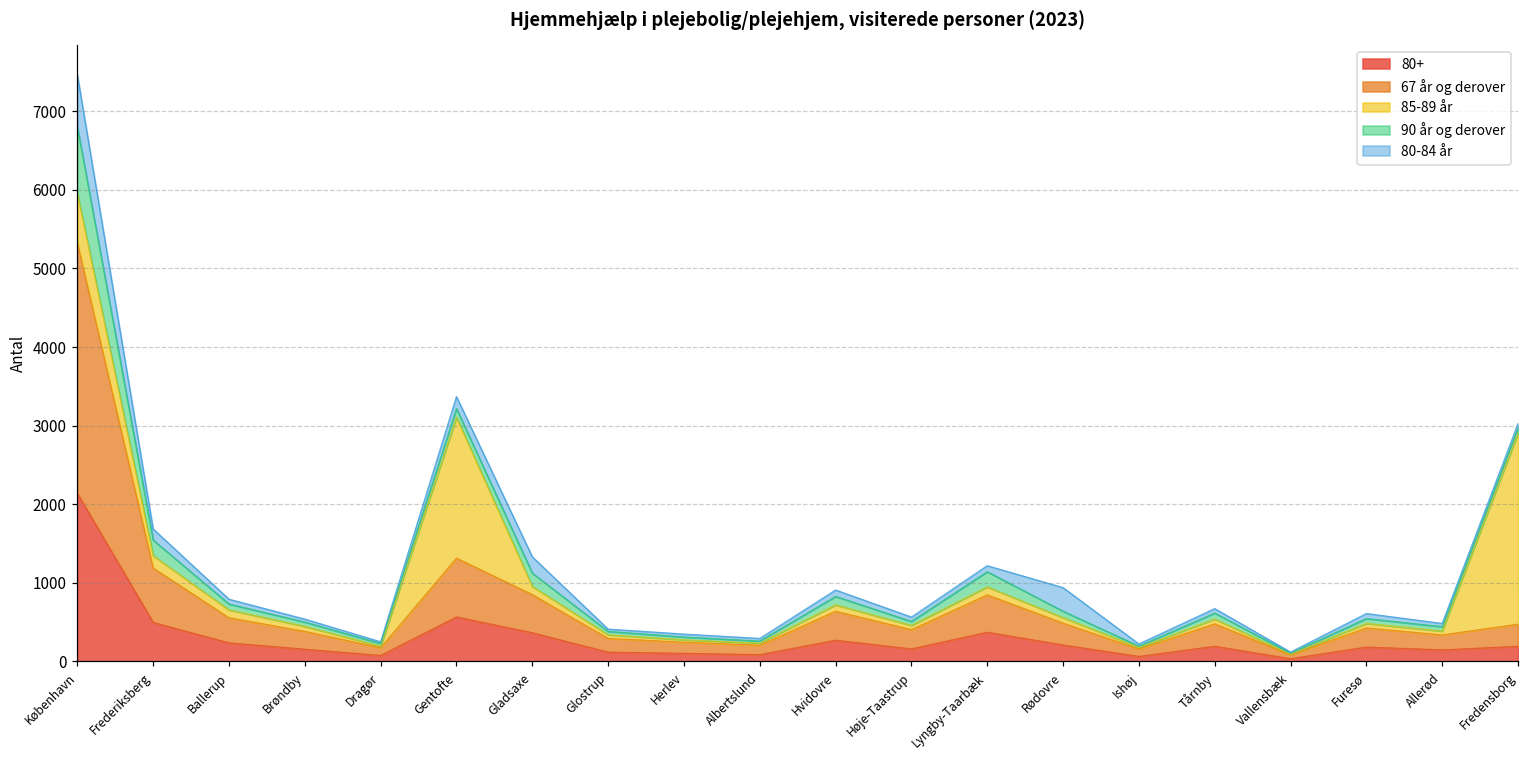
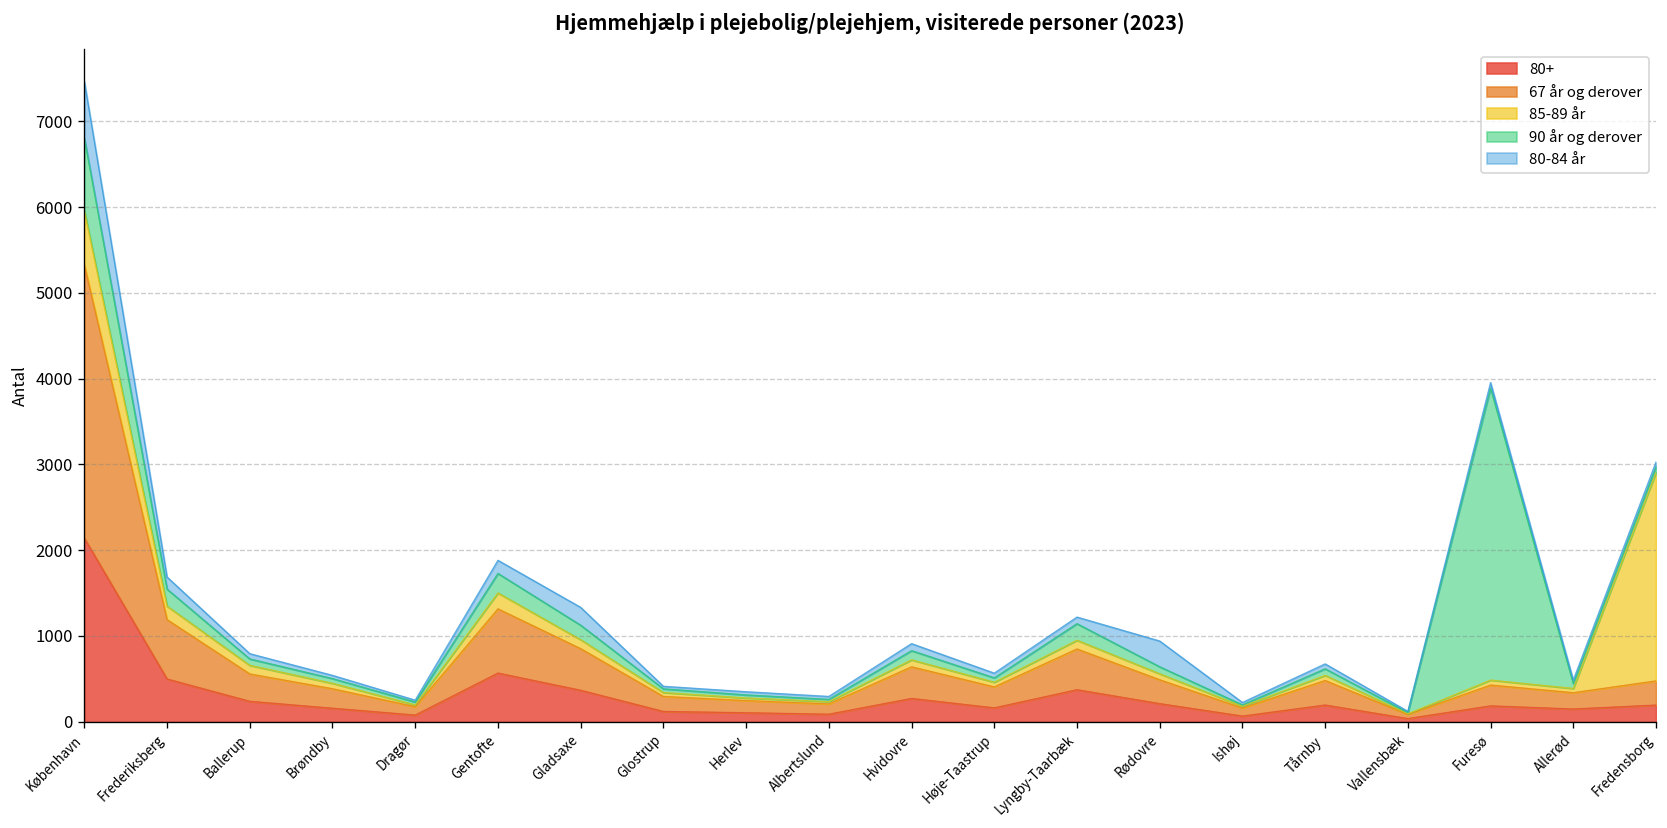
  {
    "85-89 år": {
      "København": 600,
      "Frederiksberg": 200,
      "Ballerup": 100,
      "Brøndby": 100,
-     "Gentofte": 1800,
+     "Gentofte": 200,
      "Gladsaxe": 100,
      "Glostrup": 0,
      "Hvidovre": 100,
      "Høje-Taastrup": 100,
      "Lyngby-Taarbæk": 100,
      "Rødovre": 100,
      "Tårnby": 100,
      "Furesø": 100,
      "Allerød": 0,
      "Fredensborg": 2400
    },
    "90 år og derover": {
      "København": 800,
      "Frederiksberg": 200,
      "Ballerup": 100,
      "Brøndby": 100,
-     "Gentofte": 100,
+     "Gentofte": 200,
      "Gladsaxe": 200,
      "Hvidovre": 100,
      "Høje-Taastrup": 100,
      "Lyngby-Taarbæk": 200,
      "Rødovre": 100,
      "Tårnby": 100,
-     "Furesø": 100,
+     "Furesø": 3400,
      "Allerød": 100,
      "Fredensborg": 100
    },
    "80-84 år": {
      "København": 700,
      "Frederiksberg": 100,
      "Ballerup": 100,
      "Brøndby": 0,
      "Gentofte": 200,
      "Gladsaxe": 200,
      "Herlev": 0,
      "Hvidovre": 100,
      "Høje-Taastrup": 100,
      "Lyngby-Taarbæk": 100,
      "Rødovre": 300,
      "Tårnby": 100,
      "Furesø": 100,
      "Allerød": 0,
      "Fredensborg": 100
    }
  }
